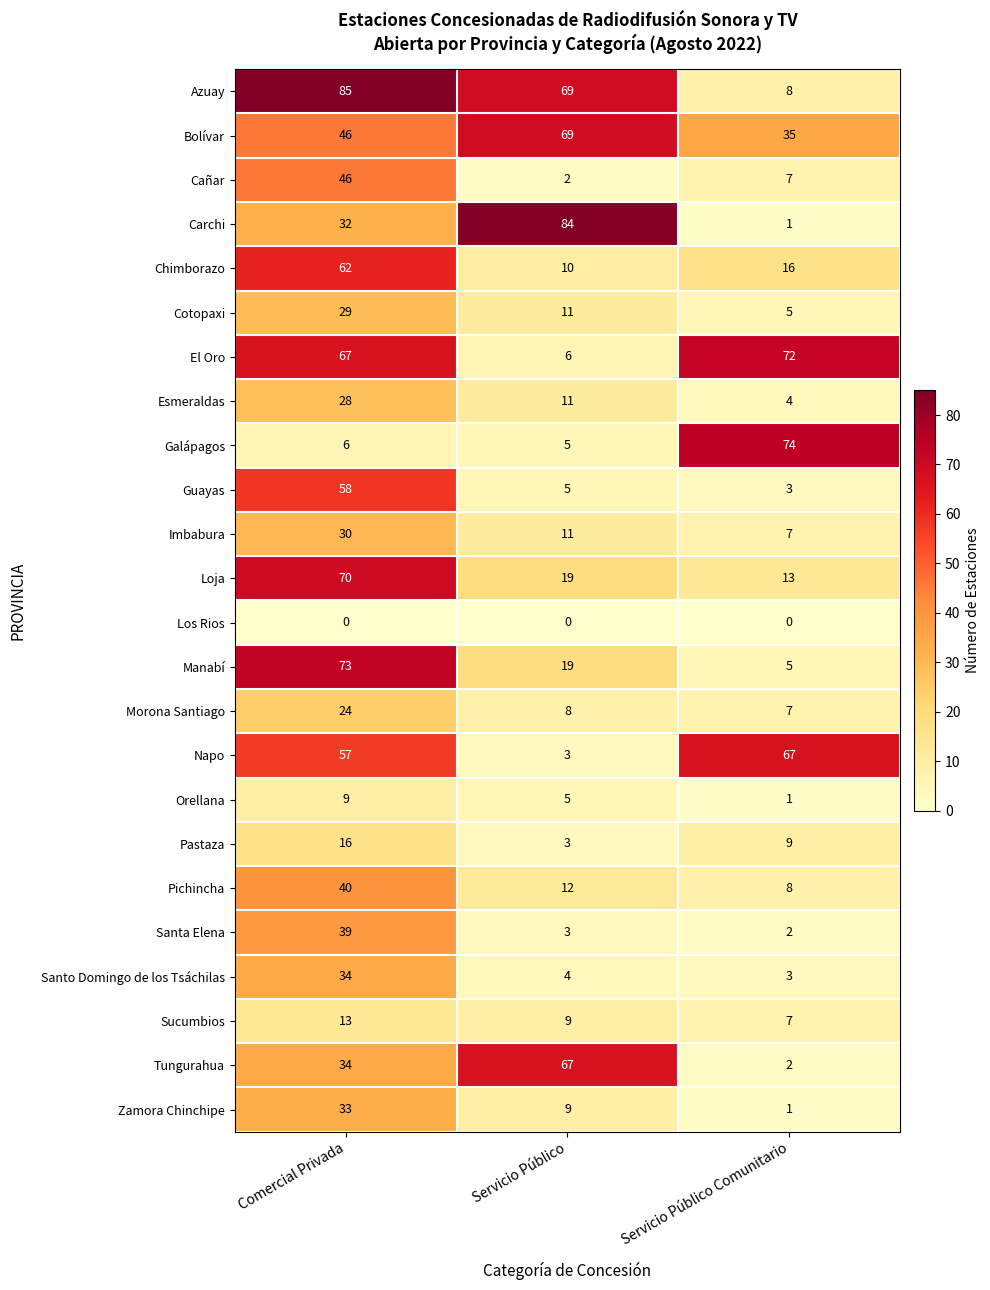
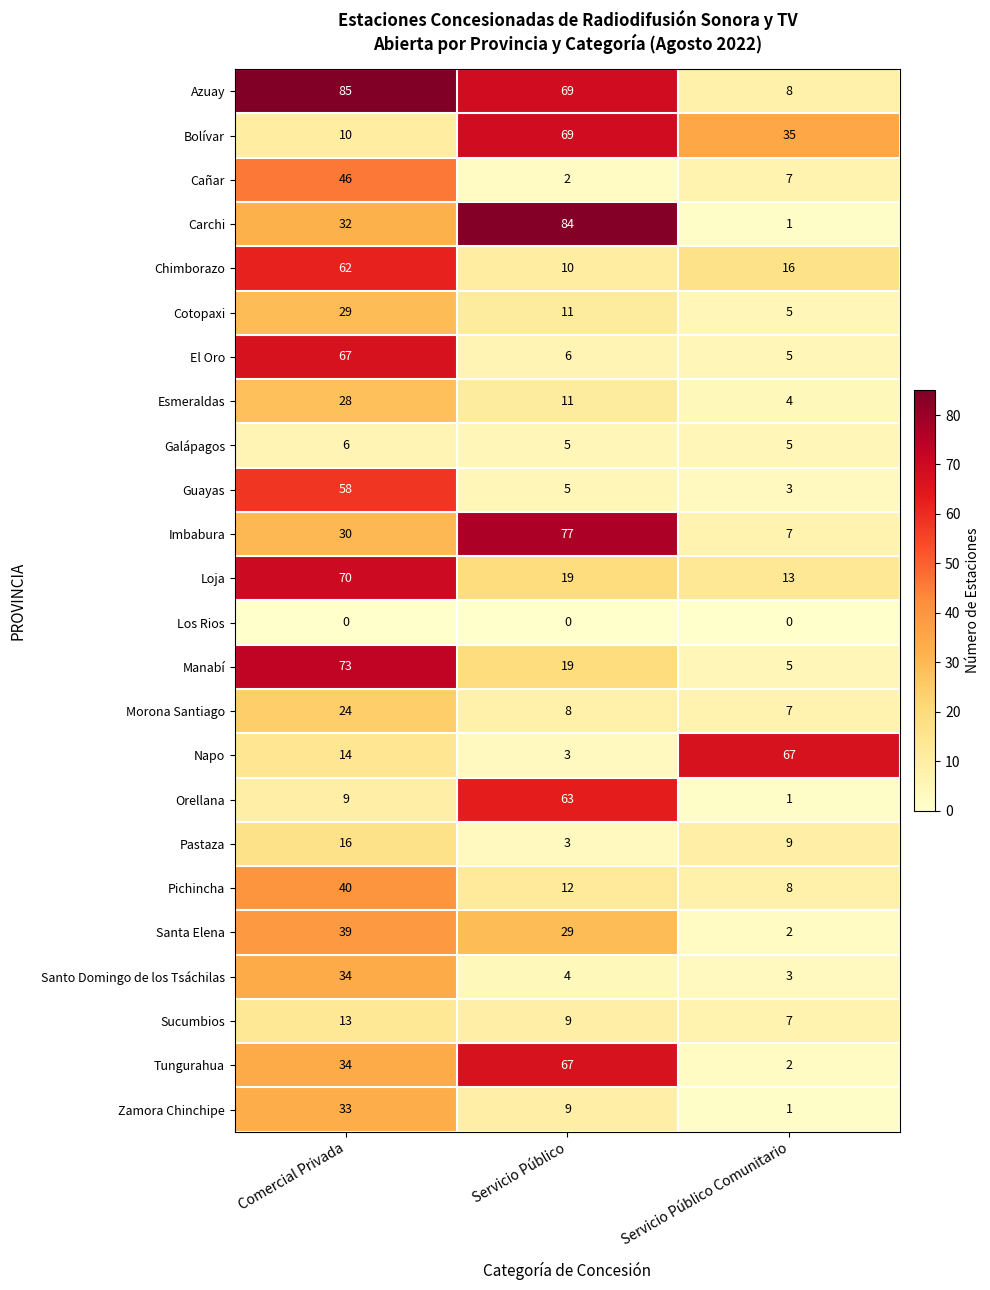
  {
    "Azuay": {
      "Comercial Privada": 85,
      "Servicio Público": 69,
      "Servicio Público Comunitario": 8
    },
    "Bolívar": {
-     "Comercial Privada": 46,
+     "Comercial Privada": 10,
      "Servicio Público": 69,
      "Servicio Público Comunitario": 35
    },
    "Cañar": {
      "Comercial Privada": 46,
      "Servicio Público": 2,
      "Servicio Público Comunitario": 7
    },
    "Carchi": {
      "Comercial Privada": 32,
      "Servicio Público": 84,
      "Servicio Público Comunitario": 1
    },
    "Chimborazo": {
      "Comercial Privada": 62,
      "Servicio Público": 10,
      "Servicio Público Comunitario": 16
    },
    "Cotopaxi": {
      "Comercial Privada": 29,
      "Servicio Público": 11,
      "Servicio Público Comunitario": 5
    },
    "El Oro": {
      "Comercial Privada": 67,
      "Servicio Público": 6,
-     "Servicio Público Comunitario": 72
+     "Servicio Público Comunitario": 5
    },
    "Esmeraldas": {
      "Comercial Privada": 28,
      "Servicio Público": 11,
      "Servicio Público Comunitario": 4
    },
    "Galápagos": {
      "Comercial Privada": 6,
      "Servicio Público": 5,
-     "Servicio Público Comunitario": 74
+     "Servicio Público Comunitario": 5
    },
    "Guayas": {
      "Comercial Privada": 58,
      "Servicio Público": 5,
      "Servicio Público Comunitario": 3
    },
    "Imbabura": {
      "Comercial Privada": 30,
-     "Servicio Público": 11,
+     "Servicio Público": 77,
      "Servicio Público Comunitario": 7
    },
    "Loja": {
      "Comercial Privada": 70,
      "Servicio Público": 19,
      "Servicio Público Comunitario": 13
    },
    "Los Rios": {
      "Comercial Privada": 0,
      "Servicio Público": 0,
      "Servicio Público Comunitario": 0
    },
    "Manabí": {
      "Comercial Privada": 73,
      "Servicio Público": 19,
      "Servicio Público Comunitario": 5
    },
    "Morona Santiago": {
      "Comercial Privada": 24,
      "Servicio Público": 8,
      "Servicio Público Comunitario": 7
    },
    "Napo": {
-     "Comercial Privada": 57,
+     "Comercial Privada": 14,
      "Servicio Público": 3,
      "Servicio Público Comunitario": 67
    },
    "Orellana": {
      "Comercial Privada": 9,
-     "Servicio Público": 5,
+     "Servicio Público": 63,
      "Servicio Público Comunitario": 1
    },
    "Pastaza": {
      "Comercial Privada": 16,
      "Servicio Público": 3,
      "Servicio Público Comunitario": 9
    },
    "Pichincha": {
      "Comercial Privada": 40,
      "Servicio Público": 12,
      "Servicio Público Comunitario": 8
    },
    "Santa Elena": {
      "Comercial Privada": 39,
-     "Servicio Público": 3,
+     "Servicio Público": 29,
      "Servicio Público Comunitario": 2
    },
    "Santo Domingo de los Tsáchilas": {
      "Comercial Privada": 34,
      "Servicio Público": 4,
      "Servicio Público Comunitario": 3
    },
    "Sucumbios": {
      "Comercial Privada": 13,
      "Servicio Público": 9,
      "Servicio Público Comunitario": 7
    },
    "Tungurahua": {
      "Comercial Privada": 34,
      "Servicio Público": 67,
      "Servicio Público Comunitario": 2
    },
    "Zamora Chinchipe": {
      "Comercial Privada": 33,
      "Servicio Público": 9,
      "Servicio Público Comunitario": 1
    }
  }
